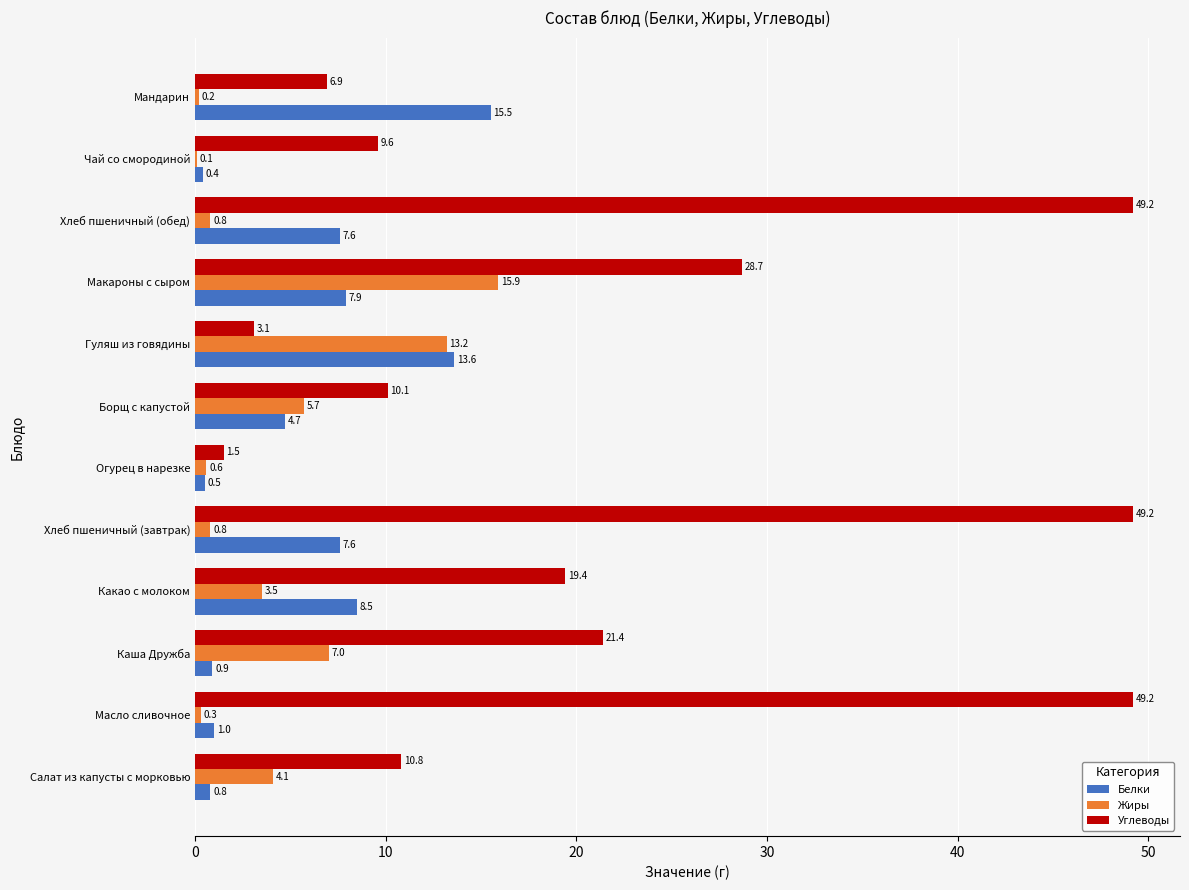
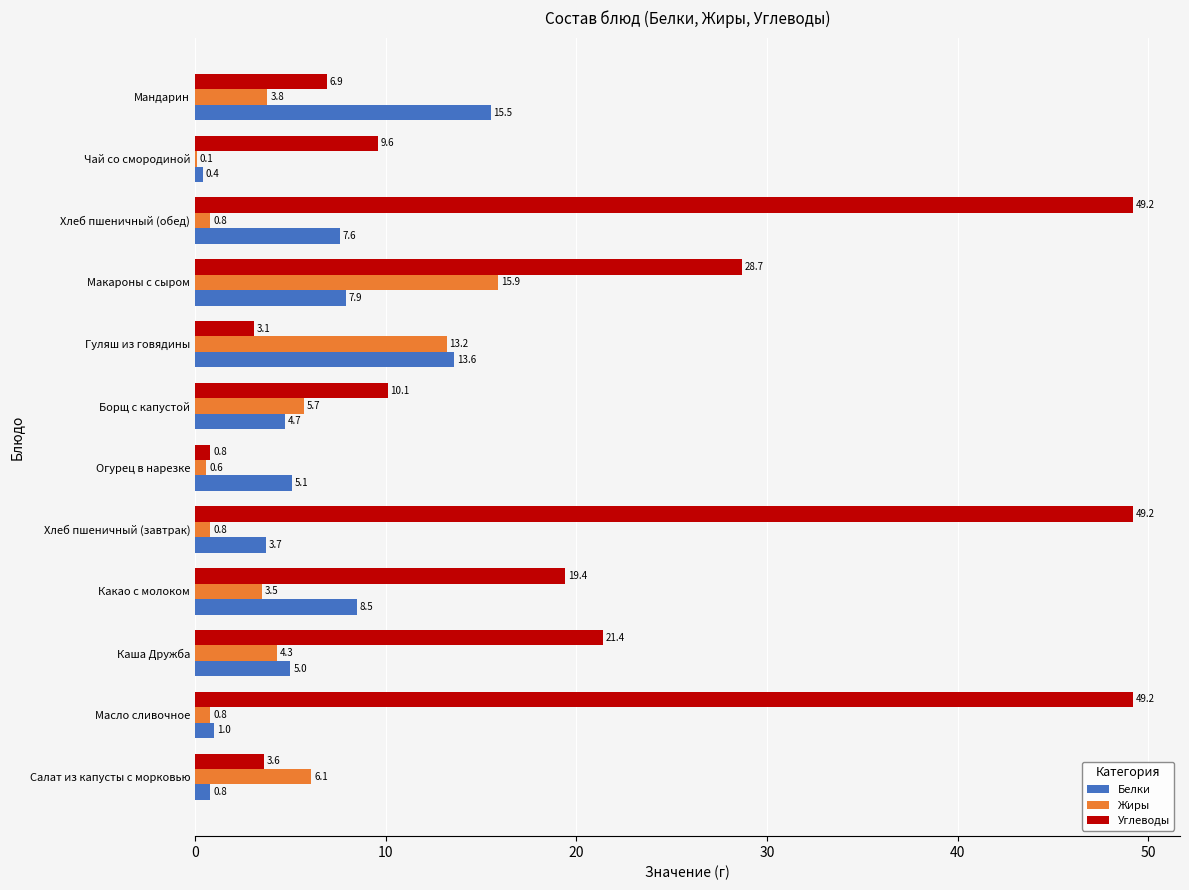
  {
    "Белки": {
      "Мандарин": 15.5,
      "Чай со смородиной": 0.4,
      "Хлеб пшеничный (обед)": 7.6,
      "Макароны с сыром": 7.9,
      "Гуляш из говядины": 13.6,
      "Борщ с капустой": 4.7,
-     "Огурец в нарезке": 0.5,
-     "Хлеб пшеничный (завтрак)": 7.6,
+     "Огурец в нарезке": 5.1,
+     "Хлеб пшеничный (завтрак)": 3.7,
      "Какао с молоком": 8.5,
-     "Каша Дружба": 0.9,
+     "Каша Дружба": 5.0,
      "Масло сливочное": 1.0,
      "Салат из капусты с морковью": 0.8
    },
    "Жиры": {
-     "Мандарин": 0.2,
+     "Мандарин": 3.8,
      "Чай со смородиной": 0.1,
      "Хлеб пшеничный (обед)": 0.8,
      "Макароны с сыром": 15.9,
      "Гуляш из говядины": 13.2,
      "Борщ с капустой": 5.7,
      "Огурец в нарезке": 0.6,
      "Хлеб пшеничный (завтрак)": 0.8,
      "Какао с молоком": 3.5,
-     "Каша Дружба": 7.0,
-     "Масло сливочное": 0.3,
-     "Салат из капусты с морковью": 4.1
+     "Каша Дружба": 4.3,
+     "Масло сливочное": 0.8,
+     "Салат из капусты с морковью": 6.1
    },
    "Углеводы": {
      "Мандарин": 6.9,
      "Чай со смородиной": 9.6,
      "Хлеб пшеничный (обед)": 49.2,
      "Макароны с сыром": 28.7,
      "Гуляш из говядины": 3.1,
      "Борщ с капустой": 10.1,
-     "Огурец в нарезке": 1.5,
+     "Огурец в нарезке": 0.8,
      "Хлеб пшеничный (завтрак)": 49.2,
      "Какао с молоком": 19.4,
      "Каша Дружба": 21.4,
      "Масло сливочное": 49.2,
-     "Салат из капусты с морковью": 10.8
+     "Салат из капусты с морковью": 3.6
    }
  }
